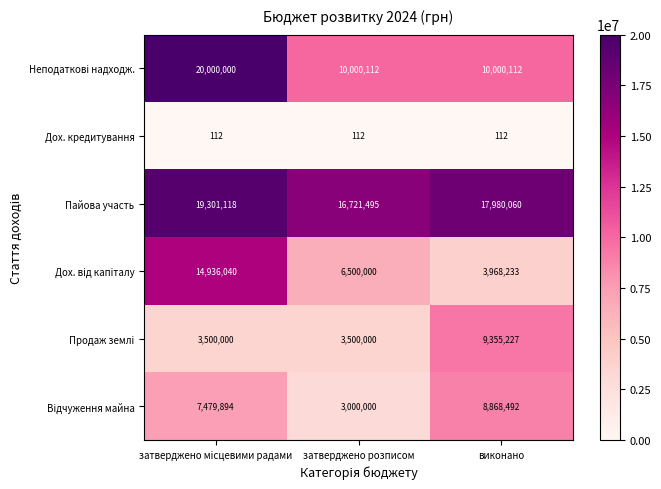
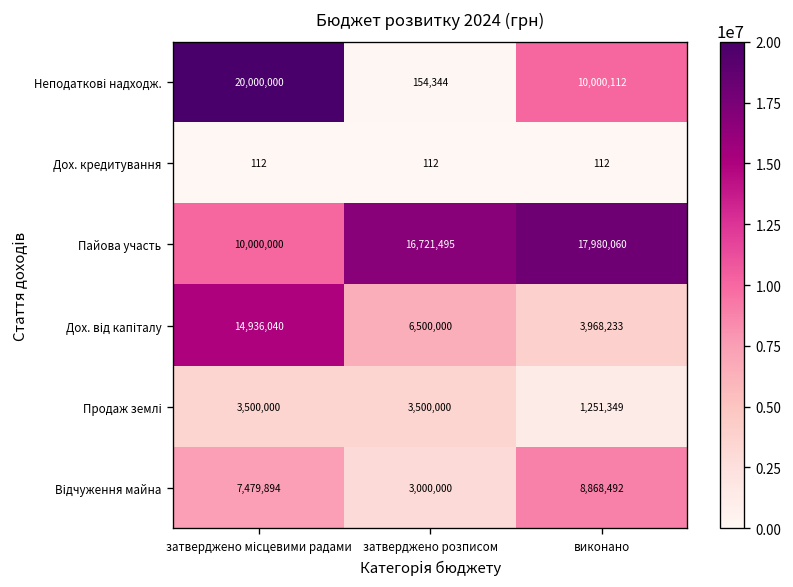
  {
    "Неподаткові надходж.": {
      "затверджено місцевими радами": "20,000,000",
-     "затверджено розписом": "10,000,112",
+     "затверджено розписом": "154,344",
      "виконано": "10,000,112"
    },
    "Дох. кредитування": {
      "затверджено місцевими радами": "112",
      "затверджено розписом": "112",
      "виконано": "112"
    },
    "Пайова участь": {
-     "затверджено місцевими радами": "19,301,118",
+     "затверджено місцевими радами": "10,000,000",
      "затверджено розписом": "16,721,495",
      "виконано": "17,980,060"
    },
    "Дох. від капіталу": {
      "затверджено місцевими радами": "14,936,040",
      "затверджено розписом": "6,500,000",
      "виконано": "3,968,233"
    },
    "Продаж землі": {
      "затверджено місцевими радами": "3,500,000",
      "затверджено розписом": "3,500,000",
-     "виконано": "9,355,227"
+     "виконано": "1,251,349"
    },
    "Відчуження майна": {
      "затверджено місцевими радами": "7,479,894",
      "затверджено розписом": "3,000,000",
      "виконано": "8,868,492"
    }
  }
